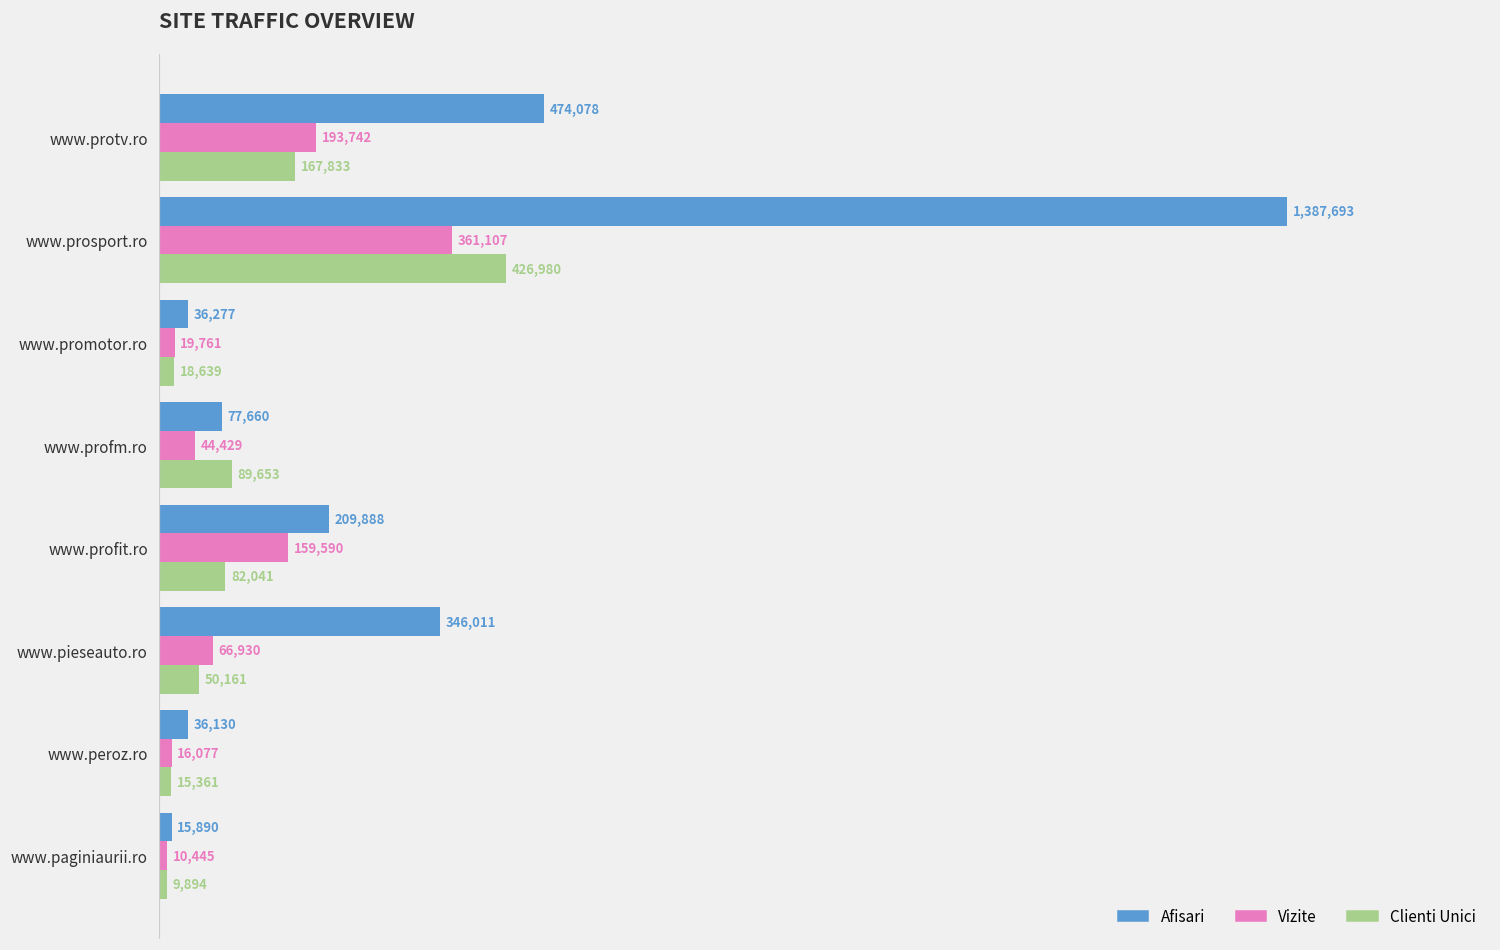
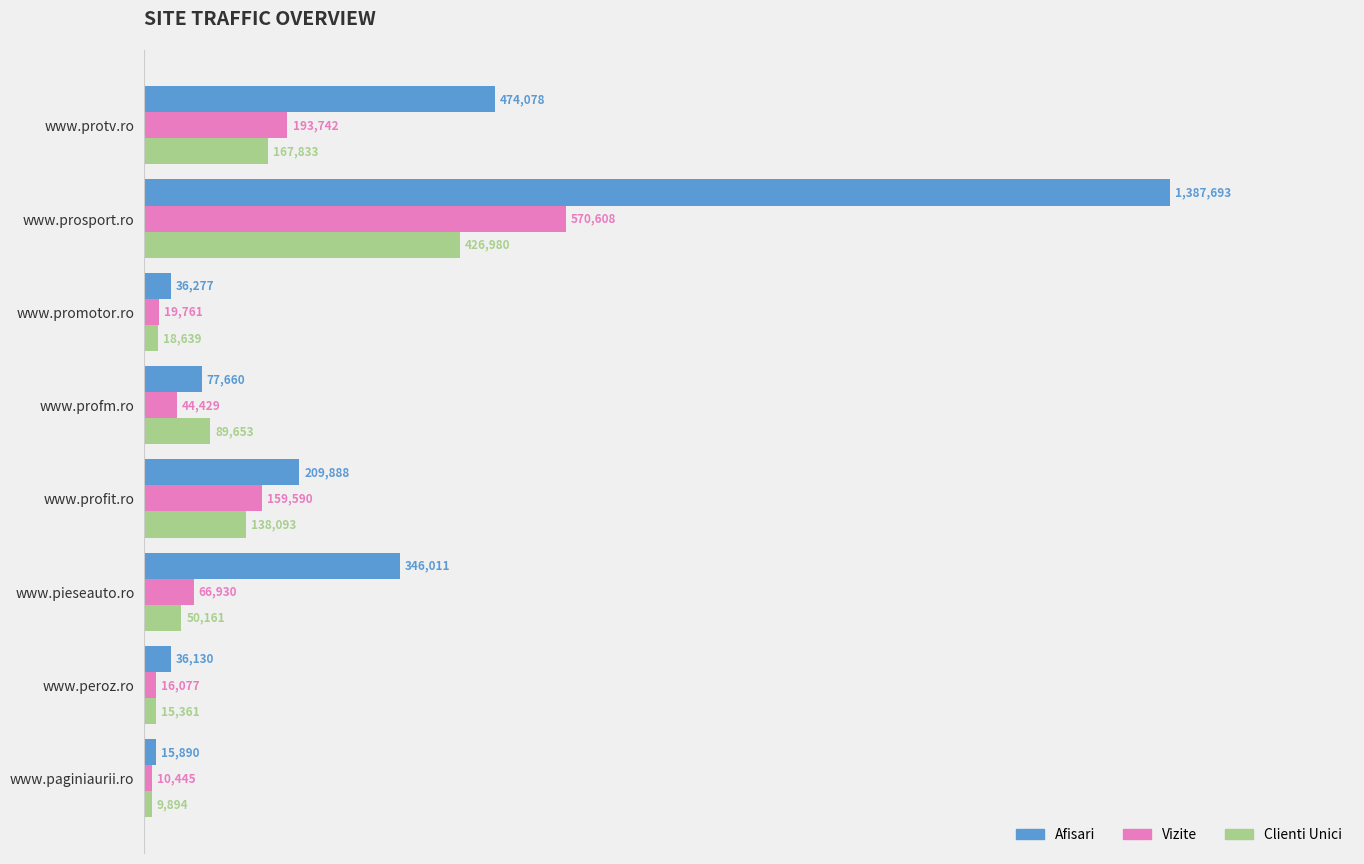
  {
    "Afisari": {
      "www.protv.ro": "474,078",
      "www.prosport.ro": "1,387,693",
      "www.promotor.ro": "36,277",
      "www.profm.ro": "77,660",
      "www.profit.ro": "209,888",
      "www.pieseauto.ro": "346,011",
      "www.peroz.ro": "36,130",
      "www.paginiaurii.ro": "15,890"
    },
    "Vizite": {
      "www.protv.ro": "193,742",
-     "www.prosport.ro": "361,107",
+     "www.prosport.ro": "570,608",
      "www.promotor.ro": "19,761",
      "www.profm.ro": "44,429",
      "www.profit.ro": "159,590",
      "www.pieseauto.ro": "66,930",
      "www.peroz.ro": "16,077",
      "www.paginiaurii.ro": "10,445"
    },
    "Clienti Unici": {
      "www.protv.ro": "167,833",
      "www.prosport.ro": "426,980",
      "www.promotor.ro": "18,639",
      "www.profm.ro": "89,653",
-     "www.profit.ro": "82,041",
+     "www.profit.ro": "138,093",
      "www.pieseauto.ro": "50,161",
      "www.peroz.ro": "15,361",
      "www.paginiaurii.ro": "9,894"
    }
  }
